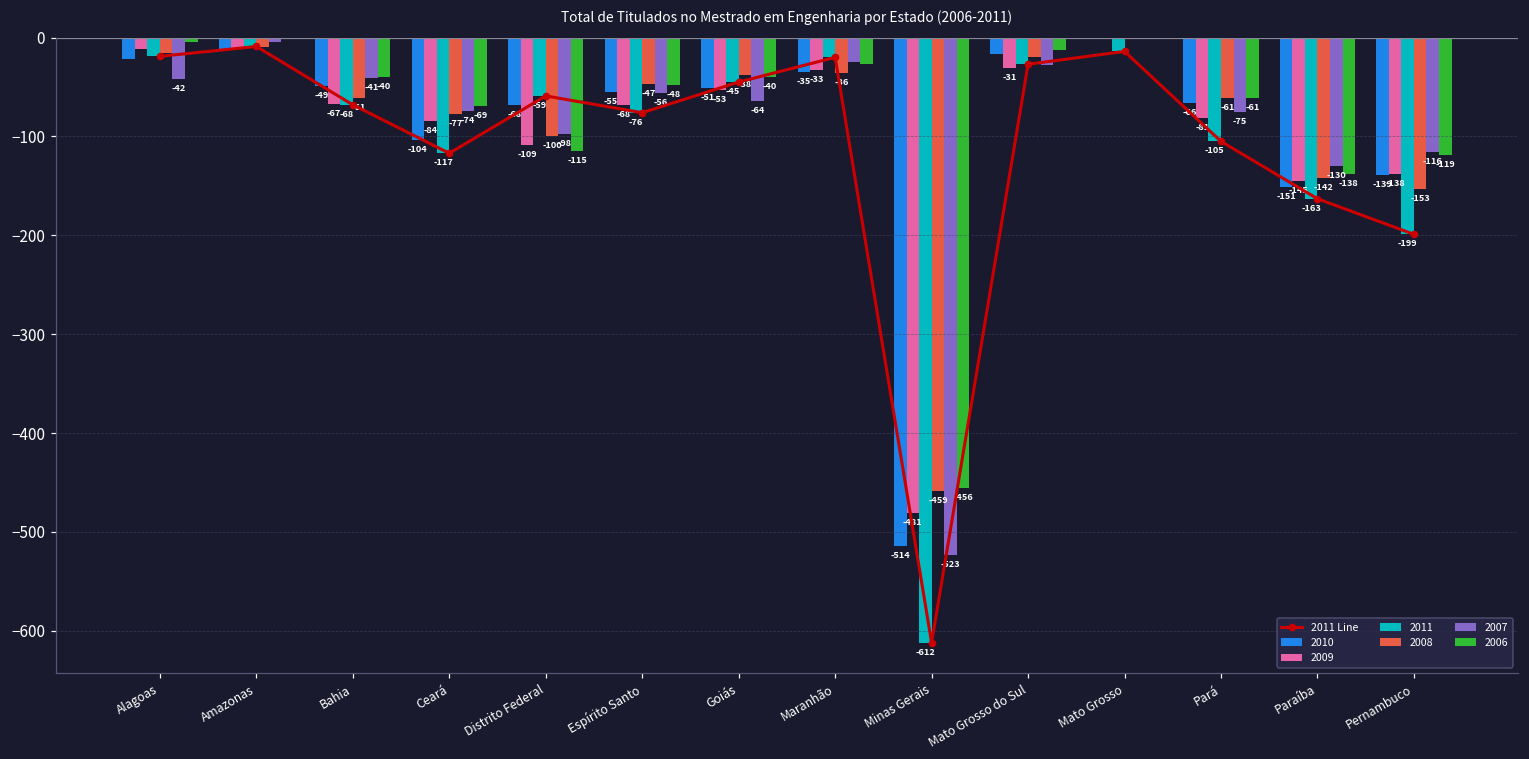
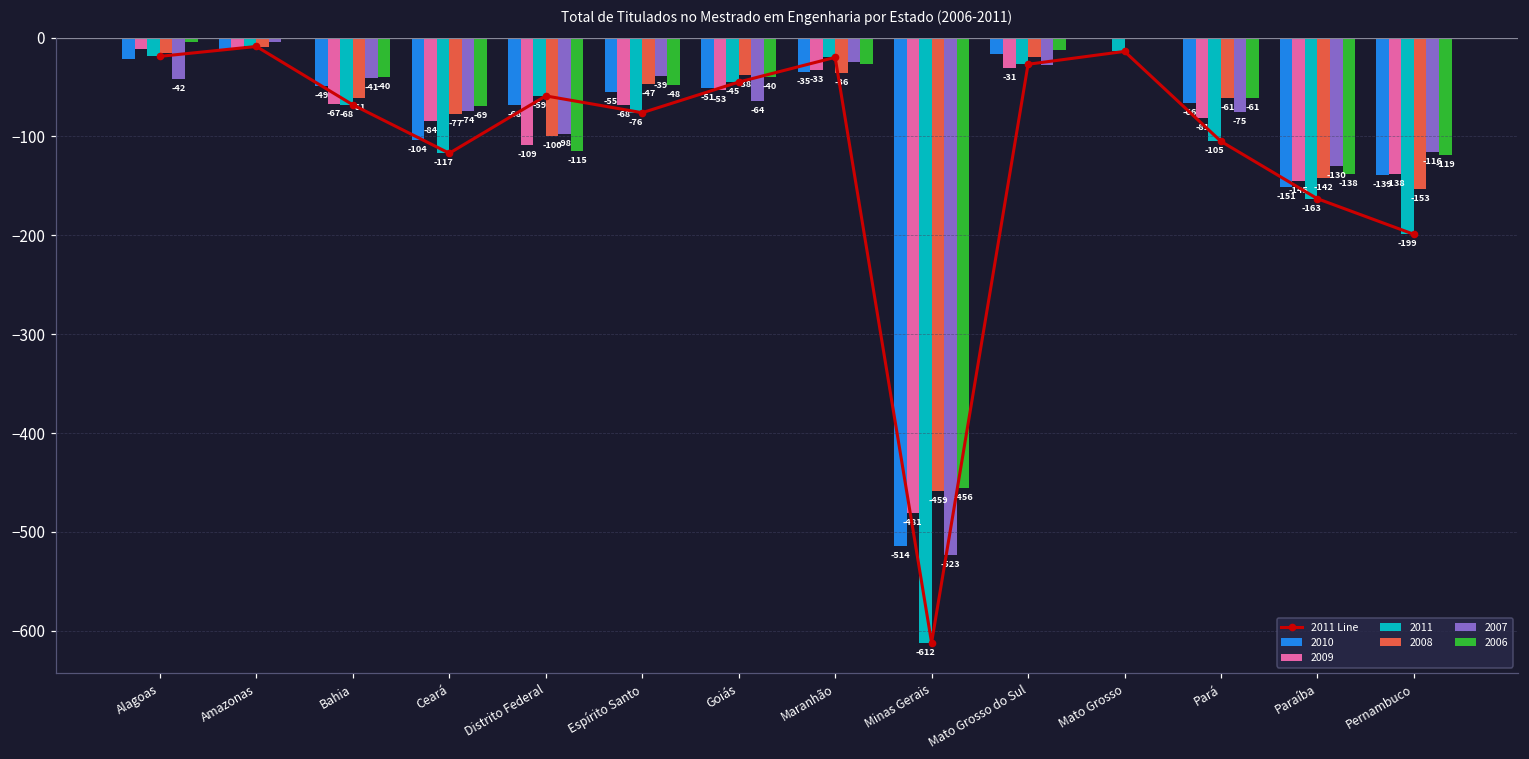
  {
    "2010": {
      "Bahia": -49,
      "Ceará": -104,
      "Distrito Federal": -68,
      "Espírito Santo": -55,
      "Goiás": -51,
      "Maranhão": -35,
      "Minas Gerais": -514,
      "Pará": -66,
      "Paraíba": -151
    },
    "2011 Line": {
      "Bahia": -68,
      "Ceará": -117,
      "Distrito Federal": -59,
      "Espírito Santo": -76,
      "Goiás": -45,
      "Minas Gerais": -612,
      "Pará": -105,
      "Paraíba": -163,
      "Pernambuco": -199
    },
    "2009": {
      "Bahia": -67,
      "Ceará": -84,
      "Distrito Federal": -109,
      "Espírito Santo": -68,
      "Goiás": -53,
      "Maranhão": -33,
      "Minas Gerais": -481,
      "Mato Grosso do Sul": -31,
      "Pará": -81,
      "Paraíba": -145
    },
    "2011": {
      "Bahia": -68,
      "Ceará": -117,
      "Distrito Federal": -59,
      "Espírito Santo": -76,
      "Goiás": -45,
      "Minas Gerais": -612,
      "Pará": -105,
      "Paraíba": -163,
      "Pernambuco": -199
    },
    "2008": {
      "Ceará": -77,
      "Espírito Santo": -47,
      "Maranhão": -36,
      "Minas Gerais": -459,
      "Pará": -61,
      "Paraíba": -142,
      "Pernambuco": -153
    },
    "2007": {
      "Alagoas": -42,
      "Bahia": -41,
      "Ceará": -74,
-     "Espírito Santo": -56,
+     "Espírito Santo": -39,
      "Goiás": -64,
      "Minas Gerais": -523,
      "Pará": -75,
      "Paraíba": -130
    },
    "2006": {
      "Bahia": -40,
      "Ceará": -69,
      "Distrito Federal": -115,
      "Espírito Santo": -48,
      "Goiás": -40,
      "Minas Gerais": -456,
      "Pará": -61,
      "Paraíba": -138
    }
  }
